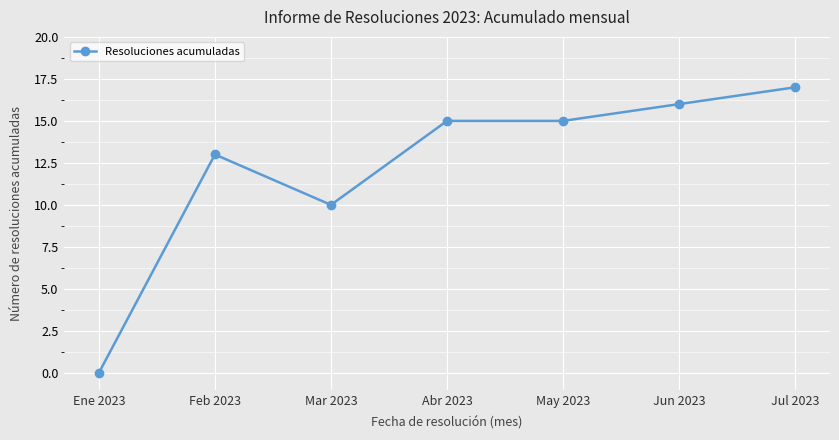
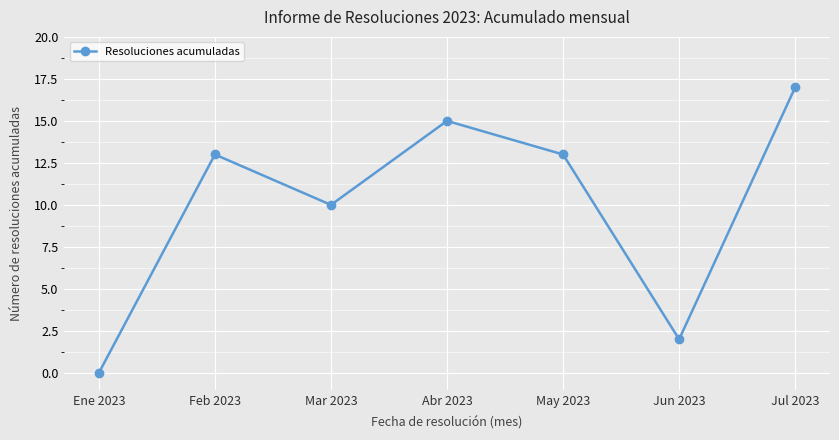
  {
    "Ene 2023": 0,
    "Feb 2023": 13,
    "Mar 2023": 10,
    "Abr 2023": 15,
-   "May 2023": 15,
-   "Jun 2023": 16,
+   "May 2023": 13,
+   "Jun 2023": 2,
    "Jul 2023": 17
  }
